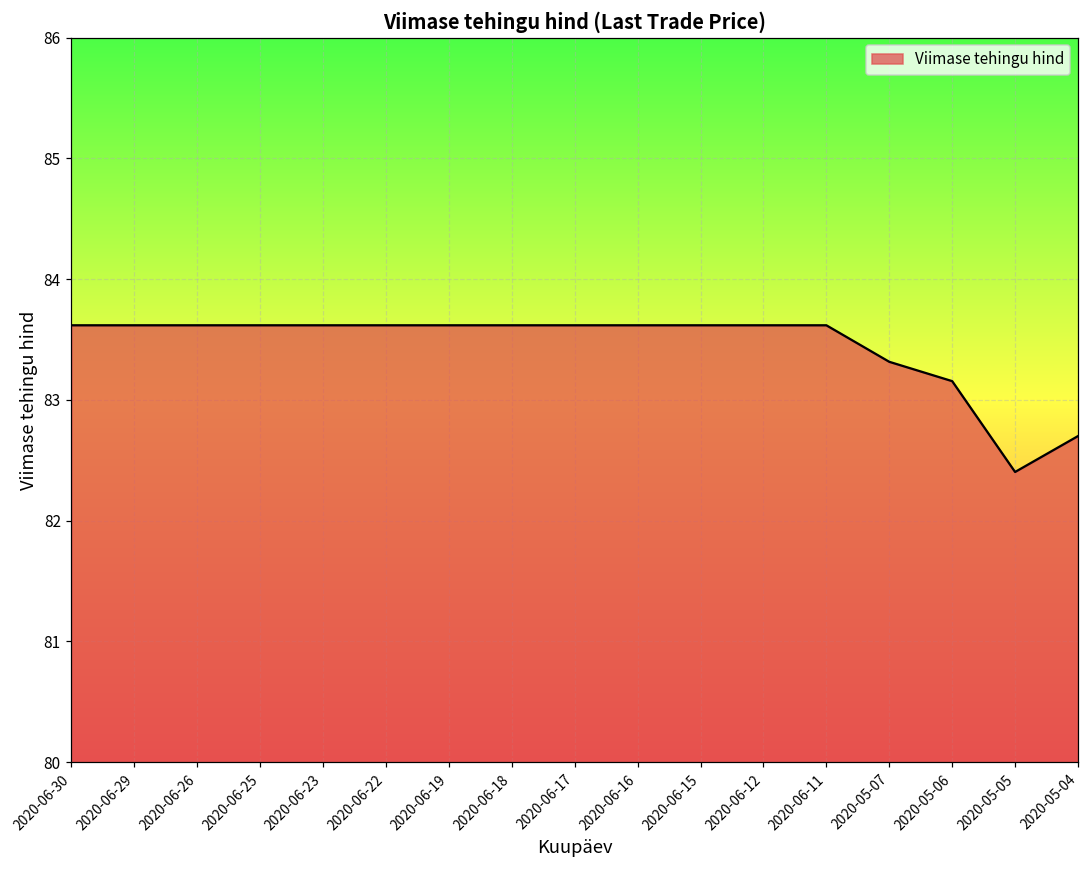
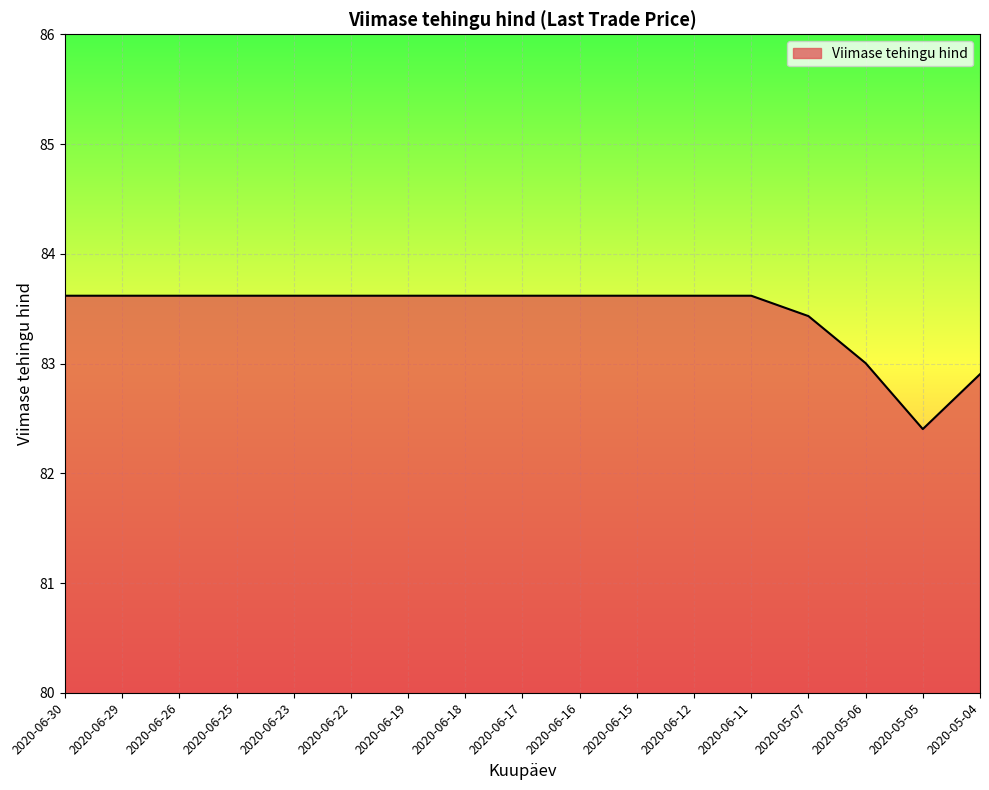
  {
    "2020-06-30": 83.62,
    "2020-06-29": 83.62,
    "2020-06-26": 83.62,
    "2020-06-25": 83.62,
    "2020-06-23": 83.62,
    "2020-06-22": 83.62,
    "2020-06-19": 83.62,
    "2020-06-18": 83.62,
    "2020-06-17": 83.62,
    "2020-06-16": 83.62,
    "2020-06-15": 83.62,
    "2020-06-12": 83.62,
    "2020-06-11": 83.62,
-   "2020-05-07": 83.32,
-   "2020-05-06": 83.16,
+   "2020-05-07": 83.43,
+   "2020-05-06": 83.00,
    "2020-05-05": 82.40,
-   "2020-05-04": 82.70
+   "2020-05-04": 82.90
  }
